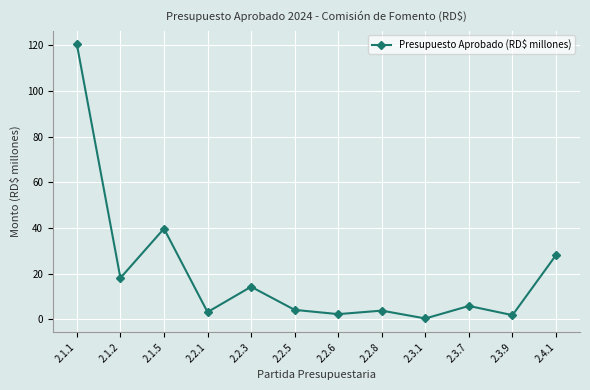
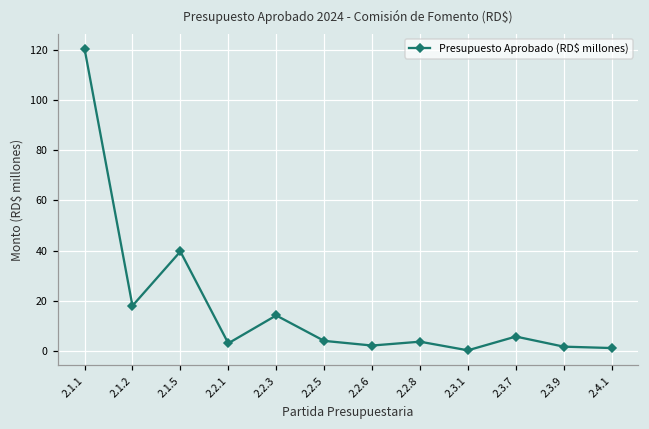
  {
    "2.1.1": 120,
    "2.1.2": 18,
    "2.1.5": 40,
    "2.2.1": 3,
    "2.2.3": 14,
    "2.2.5": 4,
    "2.2.6": 2,
    "2.2.8": 4,
    "2.3.1": 0,
    "2.3.7": 6,
    "2.3.9": 2,
-   "2.4.1": 28
+   "2.4.1": 1
  }
